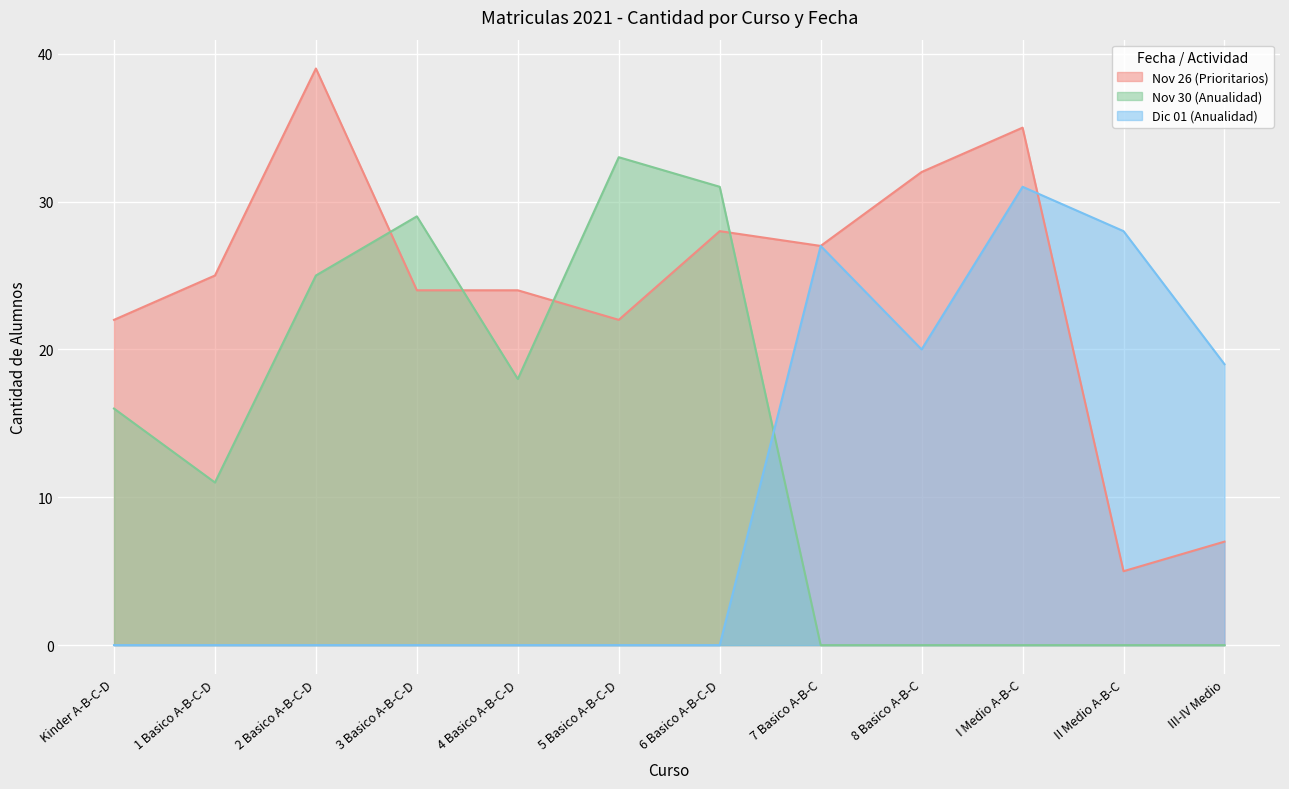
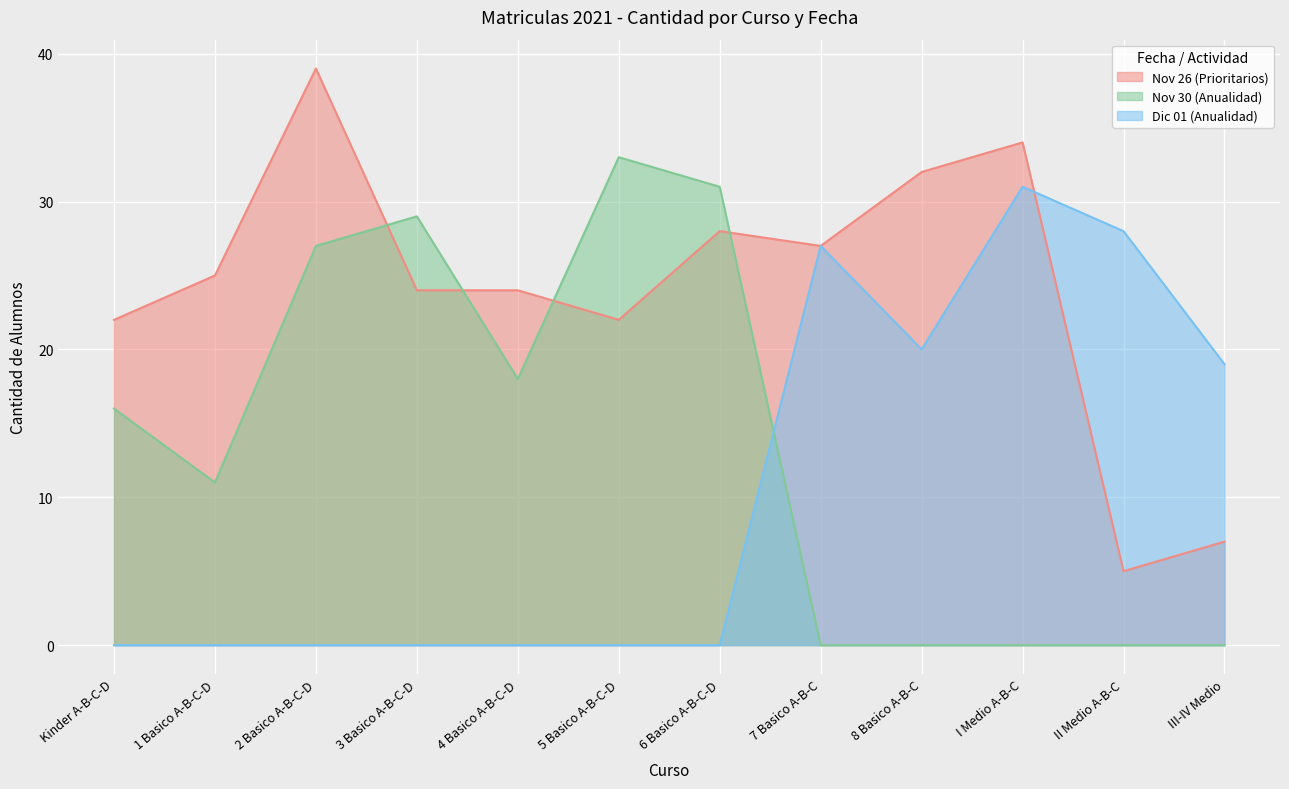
  {
    "Nov 26 (Prioritarios)": {
      "Kinder A-B-C-D": 22,
      "1 Basico A-B-C-D": 25,
      "2 Basico A-B-C-D": 39,
      "3 Basico A-B-C-D": 24,
      "4 Basico A-B-C-D": 24,
      "5 Basico A-B-C-D": 22,
      "6 Basico A-B-C-D": 28,
      "8 Basico A-B-C": 32,
-     "I Medio A-B-C": 35,
+     "I Medio A-B-C": 34,
      "II Medio A-B-C": 5,
      "III-IV Medio": 7
    },
    "Nov 30 (Anualidad)": {
      "Kinder A-B-C-D": 16,
      "1 Basico A-B-C-D": 11,
-     "2 Basico A-B-C-D": 25,
+     "2 Basico A-B-C-D": 27,
      "3 Basico A-B-C-D": 29,
      "4 Basico A-B-C-D": 18,
      "5 Basico A-B-C-D": 33,
      "6 Basico A-B-C-D": 31,
      "7 Basico A-B-C": 0,
      "8 Basico A-B-C": 0,
      "I Medio A-B-C": 0,
      "II Medio A-B-C": 0,
      "III-IV Medio": 0
    },
    "Dic 01 (Anualidad)": {
      "Kinder A-B-C-D": 0,
      "1 Basico A-B-C-D": 0,
      "2 Basico A-B-C-D": 0,
      "3 Basico A-B-C-D": 0,
      "4 Basico A-B-C-D": 0,
      "5 Basico A-B-C-D": 0,
      "6 Basico A-B-C-D": 0,
      "8 Basico A-B-C": 20,
      "I Medio A-B-C": 31,
      "II Medio A-B-C": 28,
      "III-IV Medio": 19
    }
  }
